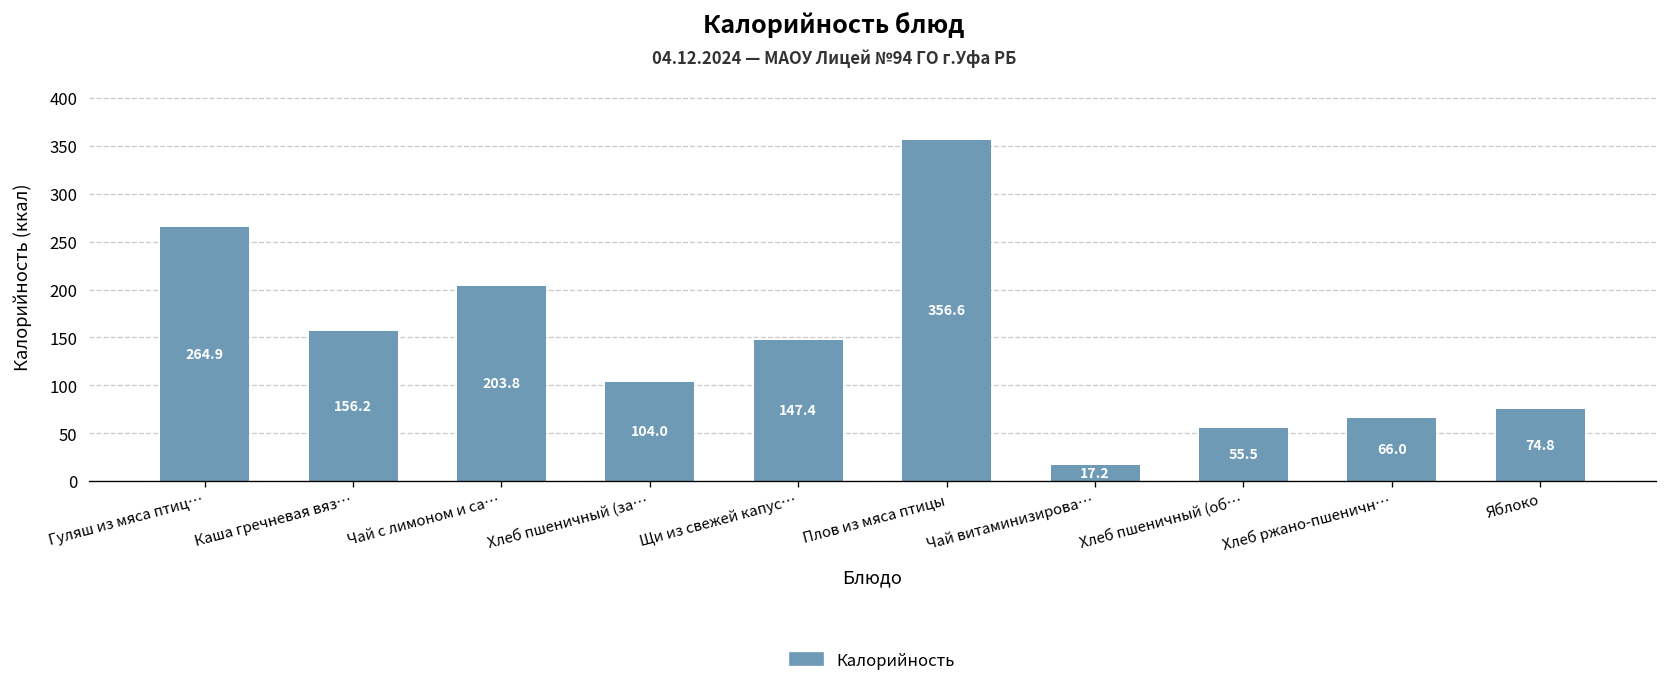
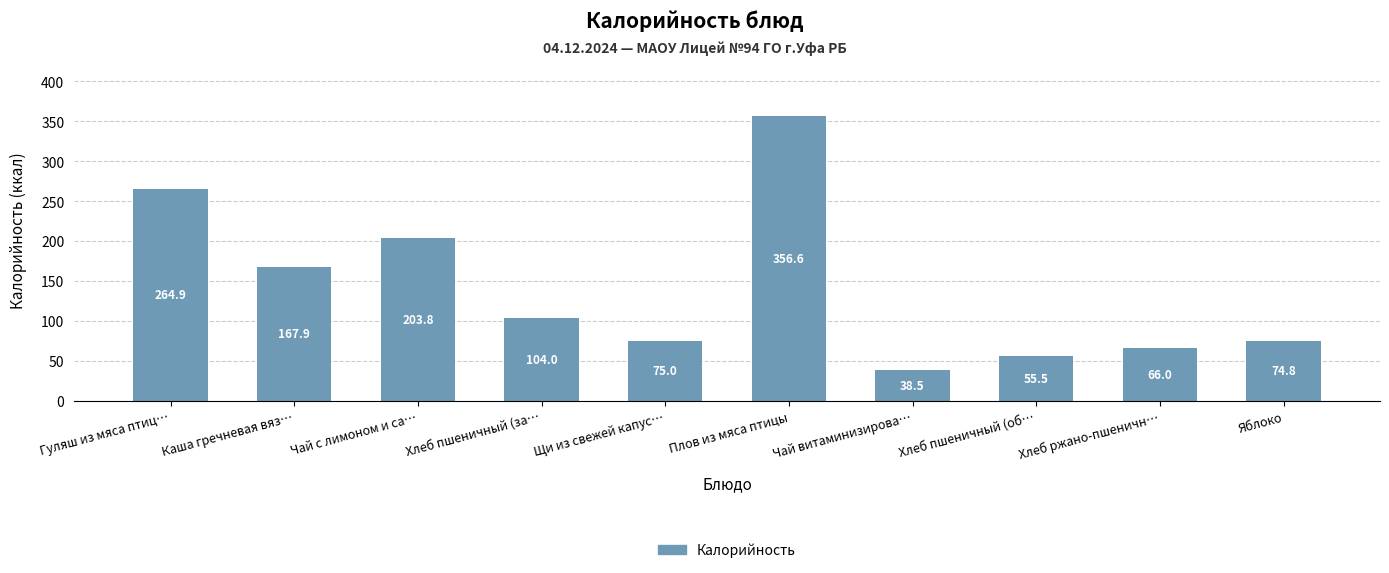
  {
    "Гуляш из мяса птиц…": 264.9,
-   "Каша гречневая вяз…": 156.2,
+   "Каша гречневая вяз…": 167.9,
    "Чай с лимоном и са…": 203.8,
    "Хлеб пшеничный (за…": 104.0,
-   "Щи из свежей капус…": 147.4,
+   "Щи из свежей капус…": 75.0,
    "Плов из мяса птицы": 356.6,
-   "Чай витаминизирова…": 17.2,
+   "Чай витаминизирова…": 38.5,
    "Хлеб пшеничный (об…": 55.5,
    "Хлеб ржано-пшеничн…": 66.0,
    "Яблоко": 74.8
  }
